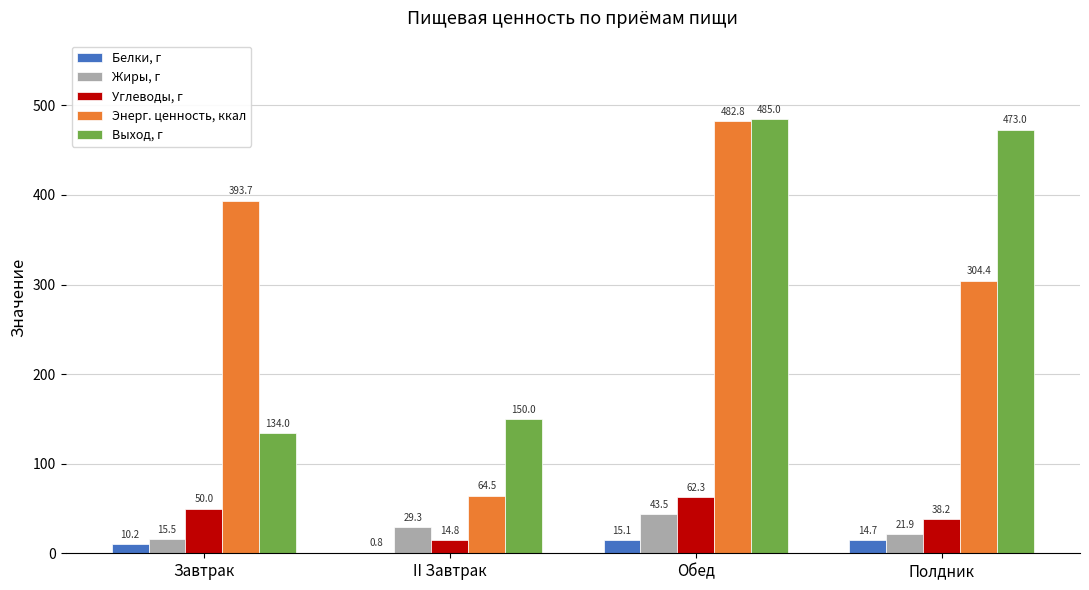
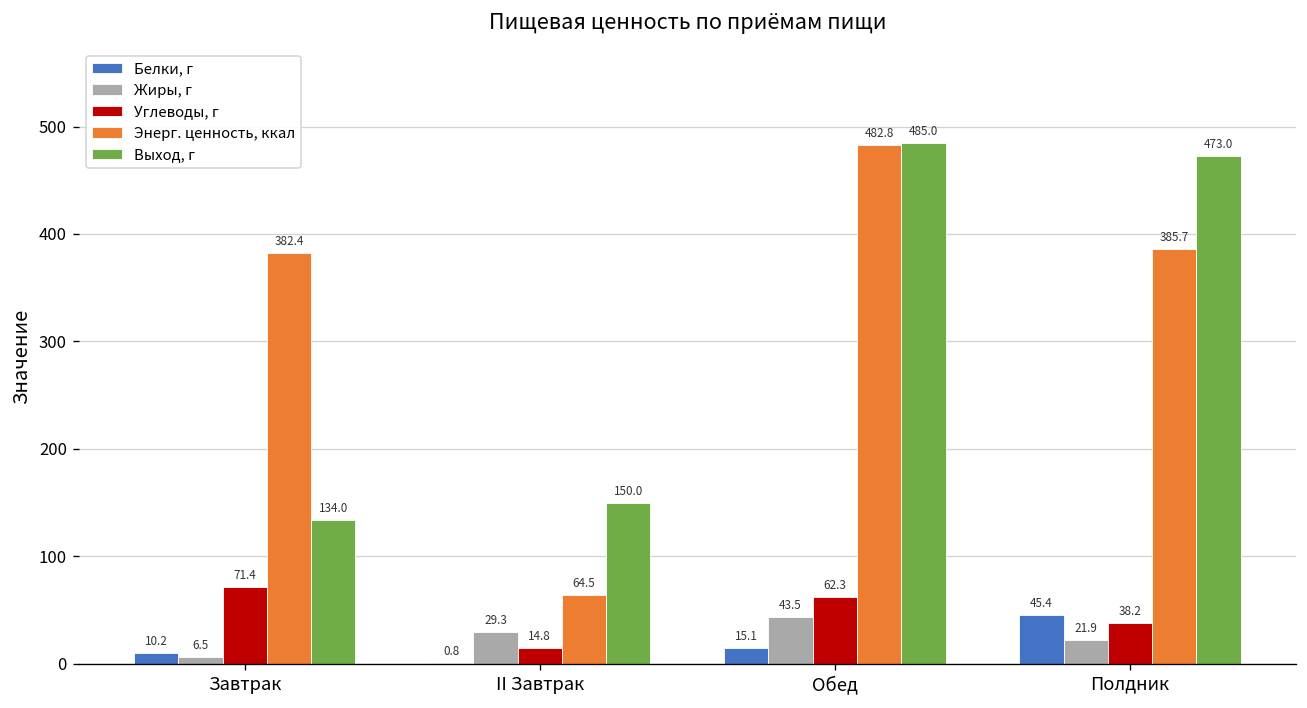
  {
    "Белки, г": {
      "Завтрак": 10.2,
      "II Завтрак": 0.8,
      "Обед": 15.1,
-     "Полдник": 14.7
+     "Полдник": 45.4
    },
    "Жиры, г": {
-     "Завтрак": 15.5,
+     "Завтрак": 6.5,
      "II Завтрак": 29.3,
      "Обед": 43.5,
      "Полдник": 21.9
    },
    "Углеводы, г": {
-     "Завтрак": 50.0,
+     "Завтрак": 71.4,
      "II Завтрак": 14.8,
      "Обед": 62.3,
      "Полдник": 38.2
    },
    "Энерг. ценность, ккал": {
-     "Завтрак": 393.7,
+     "Завтрак": 382.4,
      "II Завтрак": 64.5,
      "Обед": 482.8,
-     "Полдник": 304.4
+     "Полдник": 385.7
    },
    "Выход, г": {
      "Завтрак": 134.0,
      "II Завтрак": 150.0,
      "Обед": 485.0,
      "Полдник": 473.0
    }
  }
